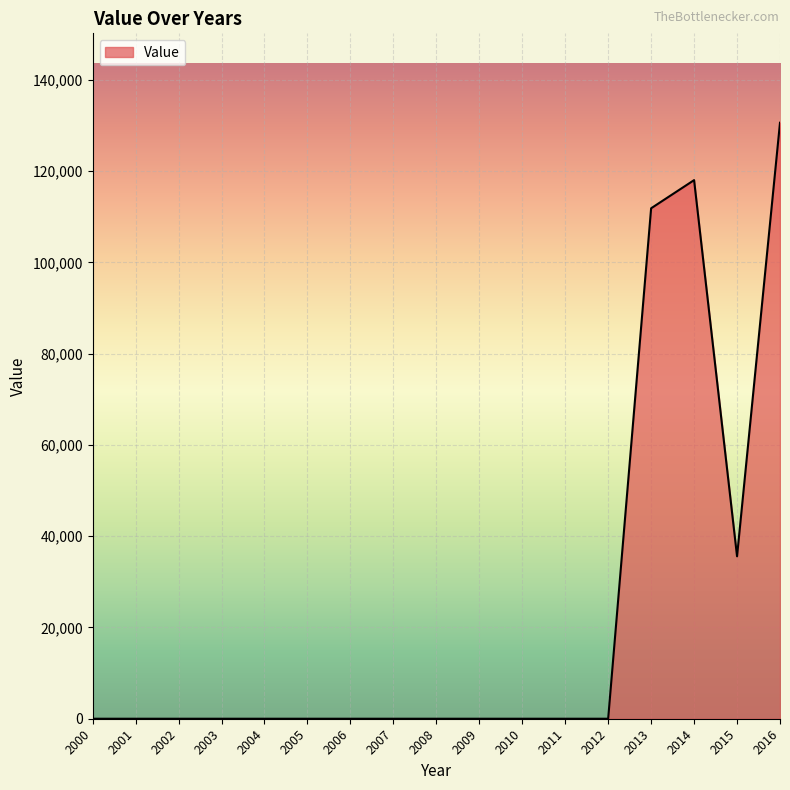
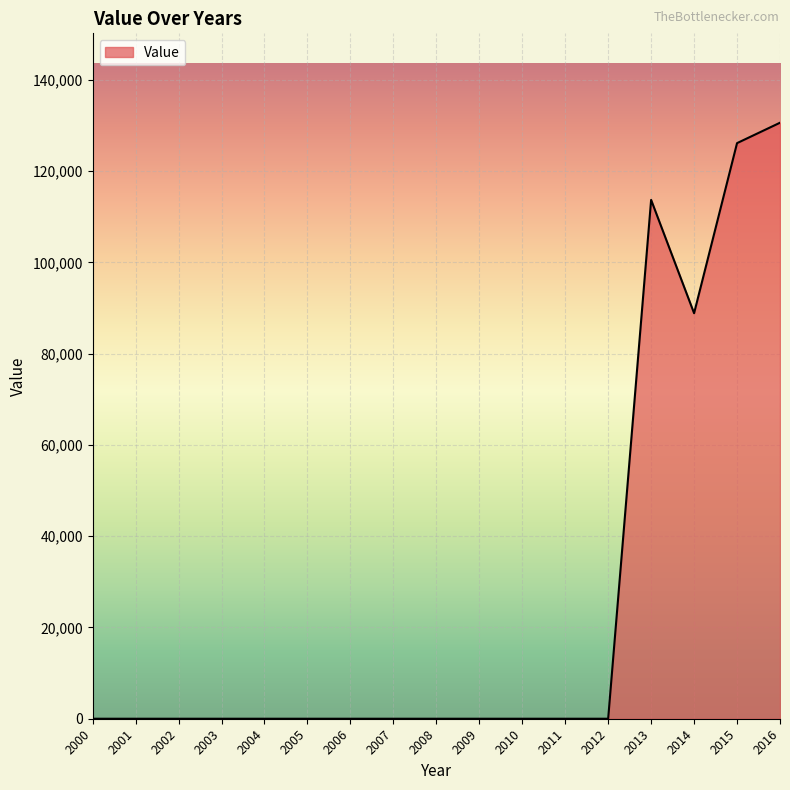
  {
    "2000": "0",
    "2001": "0",
    "2002": "0",
    "2003": "0",
    "2004": "0",
    "2005": "0",
    "2006": "0",
    "2007": "0",
    "2008": "0",
    "2009": "0",
    "2010": "0",
    "2011": "0",
    "2012": "0",
-   "2013": "112,000",
-   "2014": "118,000",
-   "2015": "36,000",
+   "2013": "114,000",
+   "2014": "89,000",
+   "2015": "126,000",
    "2016": "131,000"
  }
